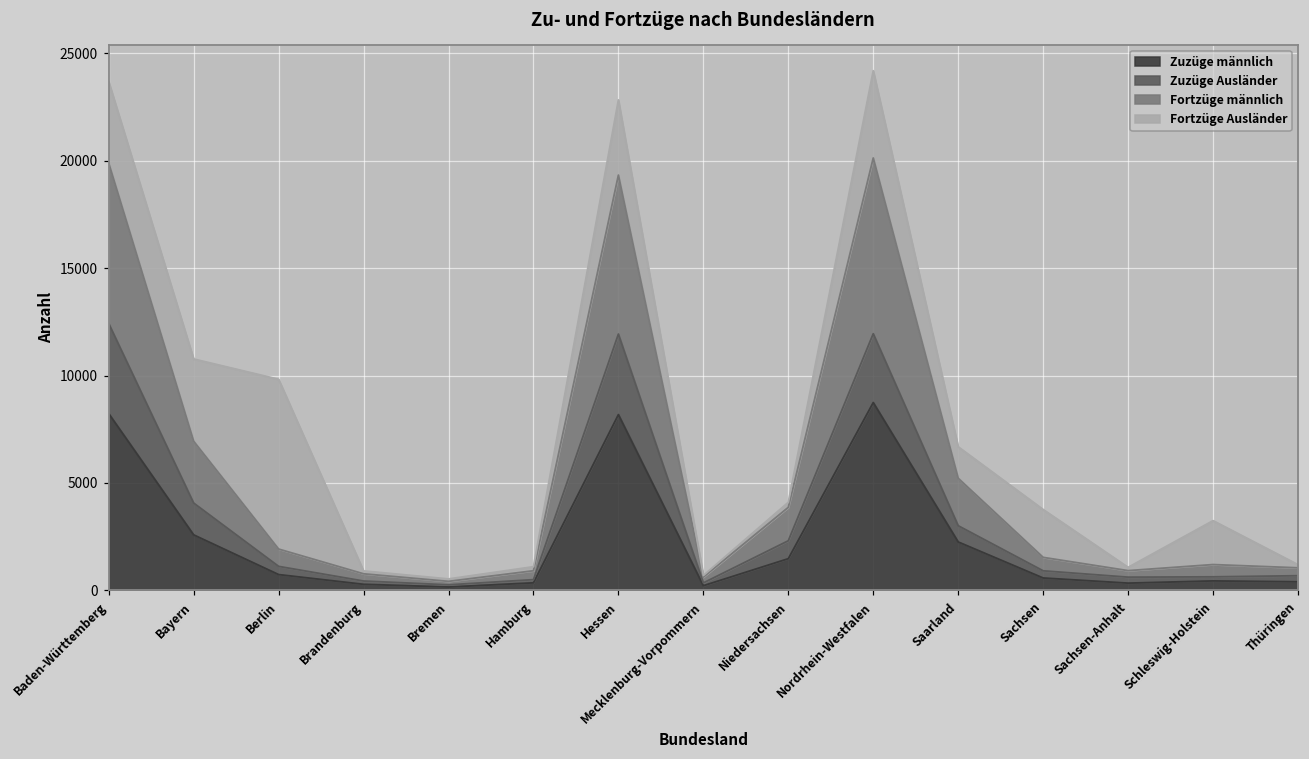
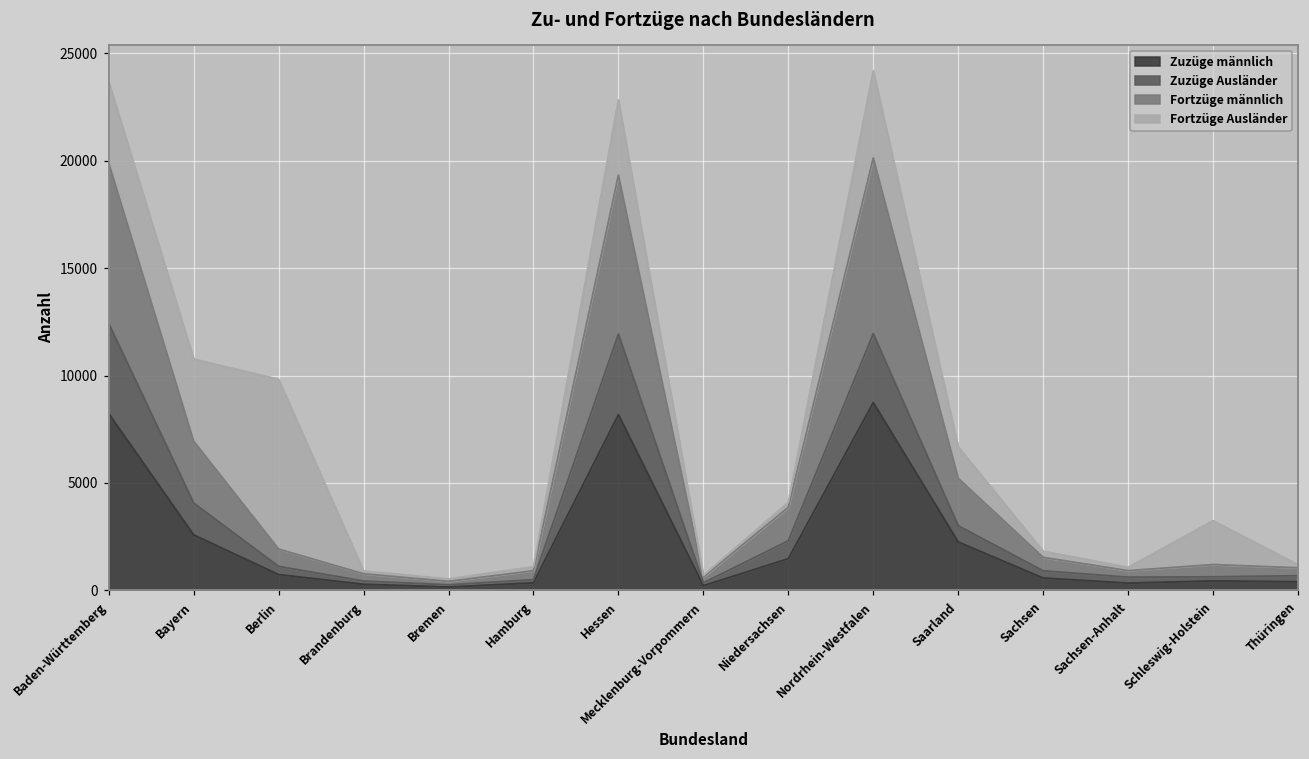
  {
    "Fortzüge Ausländer": {
      "Baden-Württemberg": 3800,
      "Bayern": 3800,
      "Berlin": 7900,
      "Brandenburg": 100,
      "Hamburg": 200,
      "Hessen": 3500,
      "Niedersachsen": 200,
      "Nordrhein-Westfalen": 4100,
      "Saarland": 1500,
-     "Sachsen": 2200,
+     "Sachsen": 300,
      "Sachsen-Anhalt": 200,
      "Schleswig-Holstein": 2000,
      "Thüringen": 100
    }
  }
